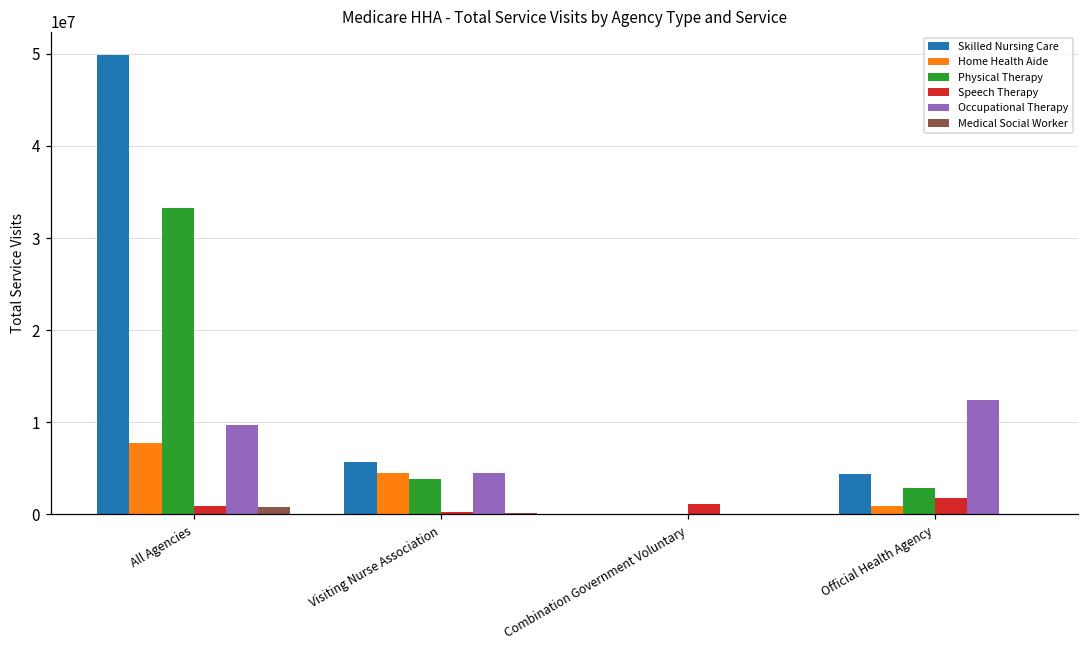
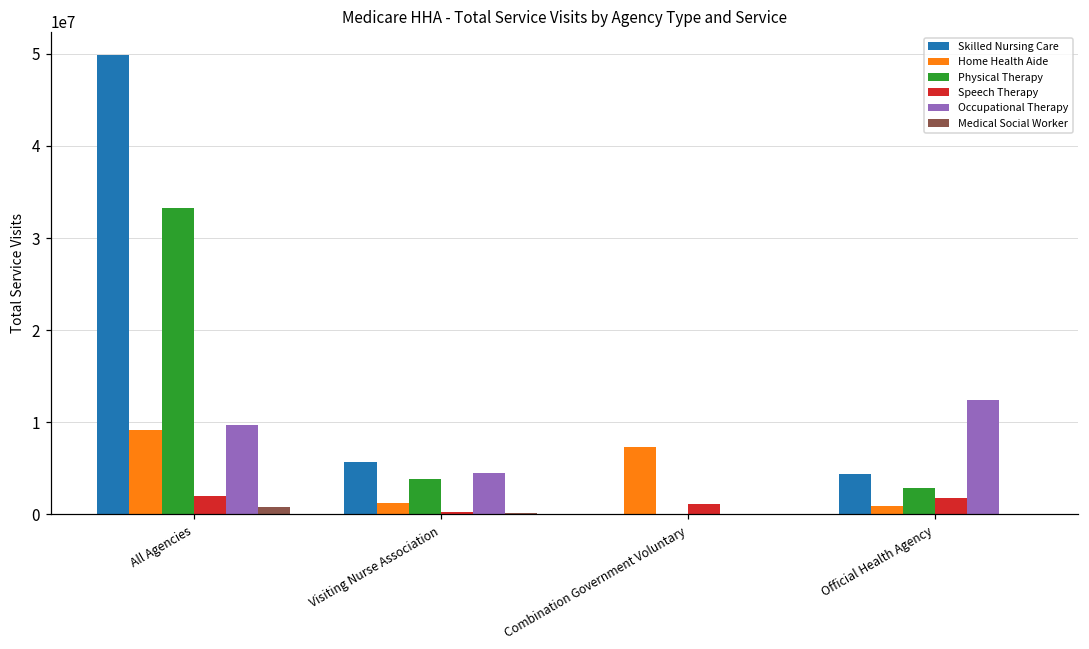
  {
    "Skilled Nursing Care": {
      "All Agencies": 50000000,
      "Visiting Nurse Association": 6000000,
      "Official Health Agency": 4000000
    },
    "Home Health Aide": {
-     "All Agencies": 8000000,
-     "Visiting Nurse Association": 5000000,
-     "Combination Government Voluntary": 0,
+     "All Agencies": 9000000,
+     "Visiting Nurse Association": 1000000,
+     "Combination Government Voluntary": 7000000,
      "Official Health Agency": 1000000
    },
    "Physical Therapy": {
      "All Agencies": 33000000,
      "Visiting Nurse Association": 4000000,
      "Official Health Agency": 3000000
    },
    "Speech Therapy": {
-     "All Agencies": 1000000,
+     "All Agencies": 2000000,
      "Combination Government Voluntary": 1000000,
      "Official Health Agency": 2000000
    },
    "Occupational Therapy": {
      "All Agencies": 10000000,
      "Visiting Nurse Association": 4000000,
      "Official Health Agency": 12000000
    },
    "Medical Social Worker": {
      "All Agencies": 1000000
    }
  }
